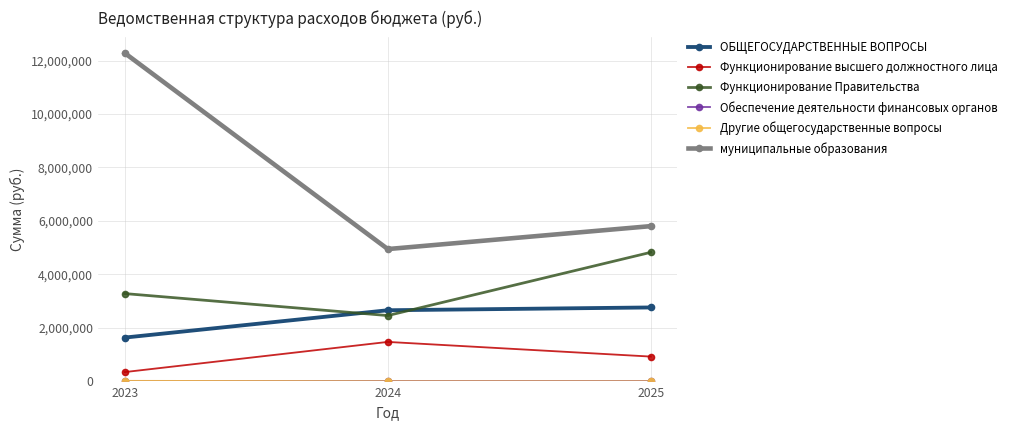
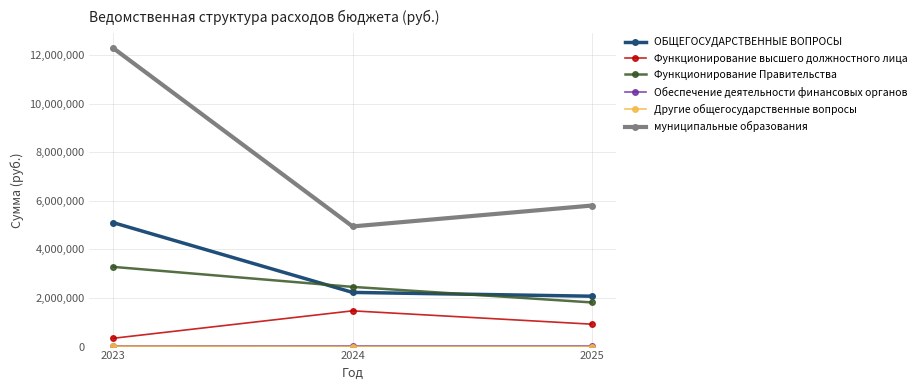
  {
    "ОБЩЕГОСУДАРСТВЕННЫЕ ВОПРОСЫ": {
-     "2023": "1,600,000",
-     "2024": "2,700,000",
-     "2025": "2,800,000"
+     "2023": "5,100,000",
+     "2024": "2,200,000",
+     "2025": "2,100,000"
    },
    "Функционирование высшего должностного лица": {
      "2023": "300,000",
      "2024": "1,500,000",
      "2025": "900,000"
    },
    "Функционирование Правительства": {
      "2023": "3,300,000",
      "2024": "2,500,000",
-     "2025": "4,800,000"
+     "2025": "1,800,000"
    },
    "муниципальные образования": {
      "2023": "12,300,000",
      "2024": "4,900,000",
      "2025": "5,800,000"
    }
  }
